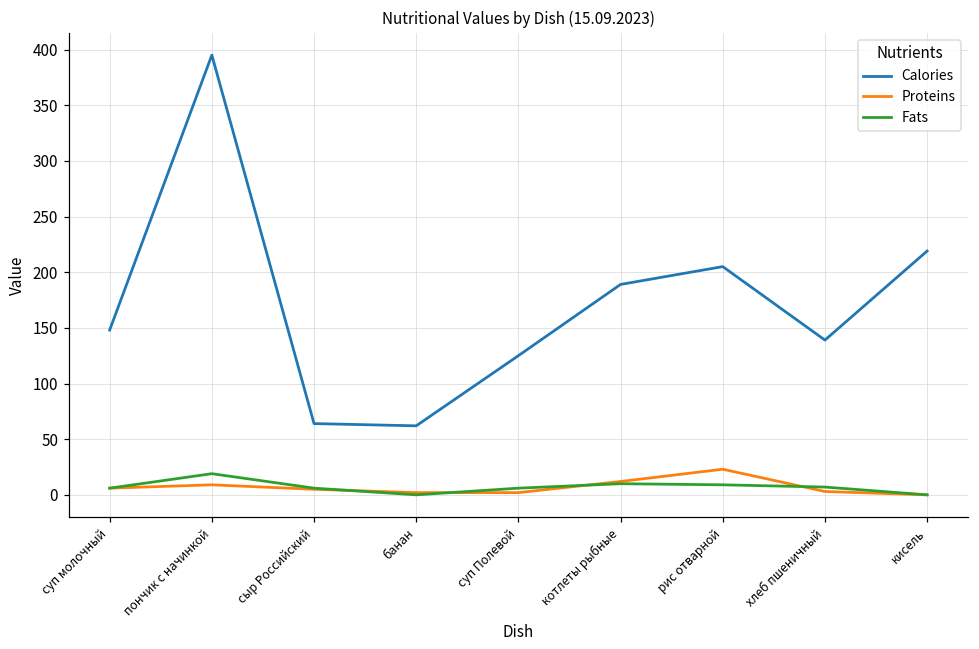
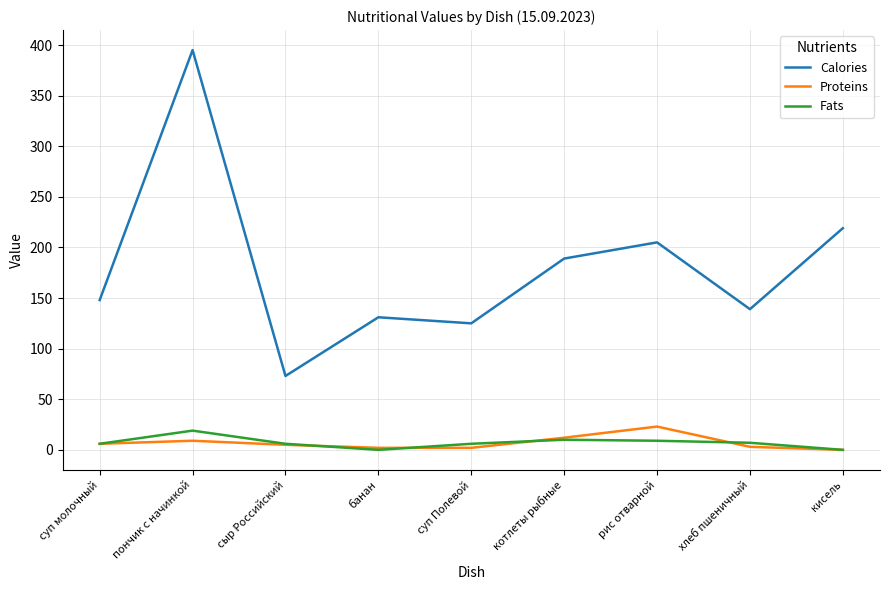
  {
    "Calories": {
      "суп молочный": 148,
      "пончик с начинкой": 395,
-     "сыр Российский": 64,
-     "банан": 62,
+     "сыр Российский": 73,
+     "банан": 131,
      "суп Полевой": 125,
      "котлеты рыбные": 189,
      "рис отварной": 205,
      "хлеб пшеничный": 139,
      "кисель": 219
    },
    "Proteins": {
      "пончик с начинкой": 9,
      "суп Полевой": 2,
      "рис отварной": 23,
      "хлеб пшеничный": 3
    },
    "Fats": {
      "пончик с начинкой": 19,
      "суп Полевой": 6,
      "рис отварной": 9,
      "хлеб пшеничный": 7
    }
  }
